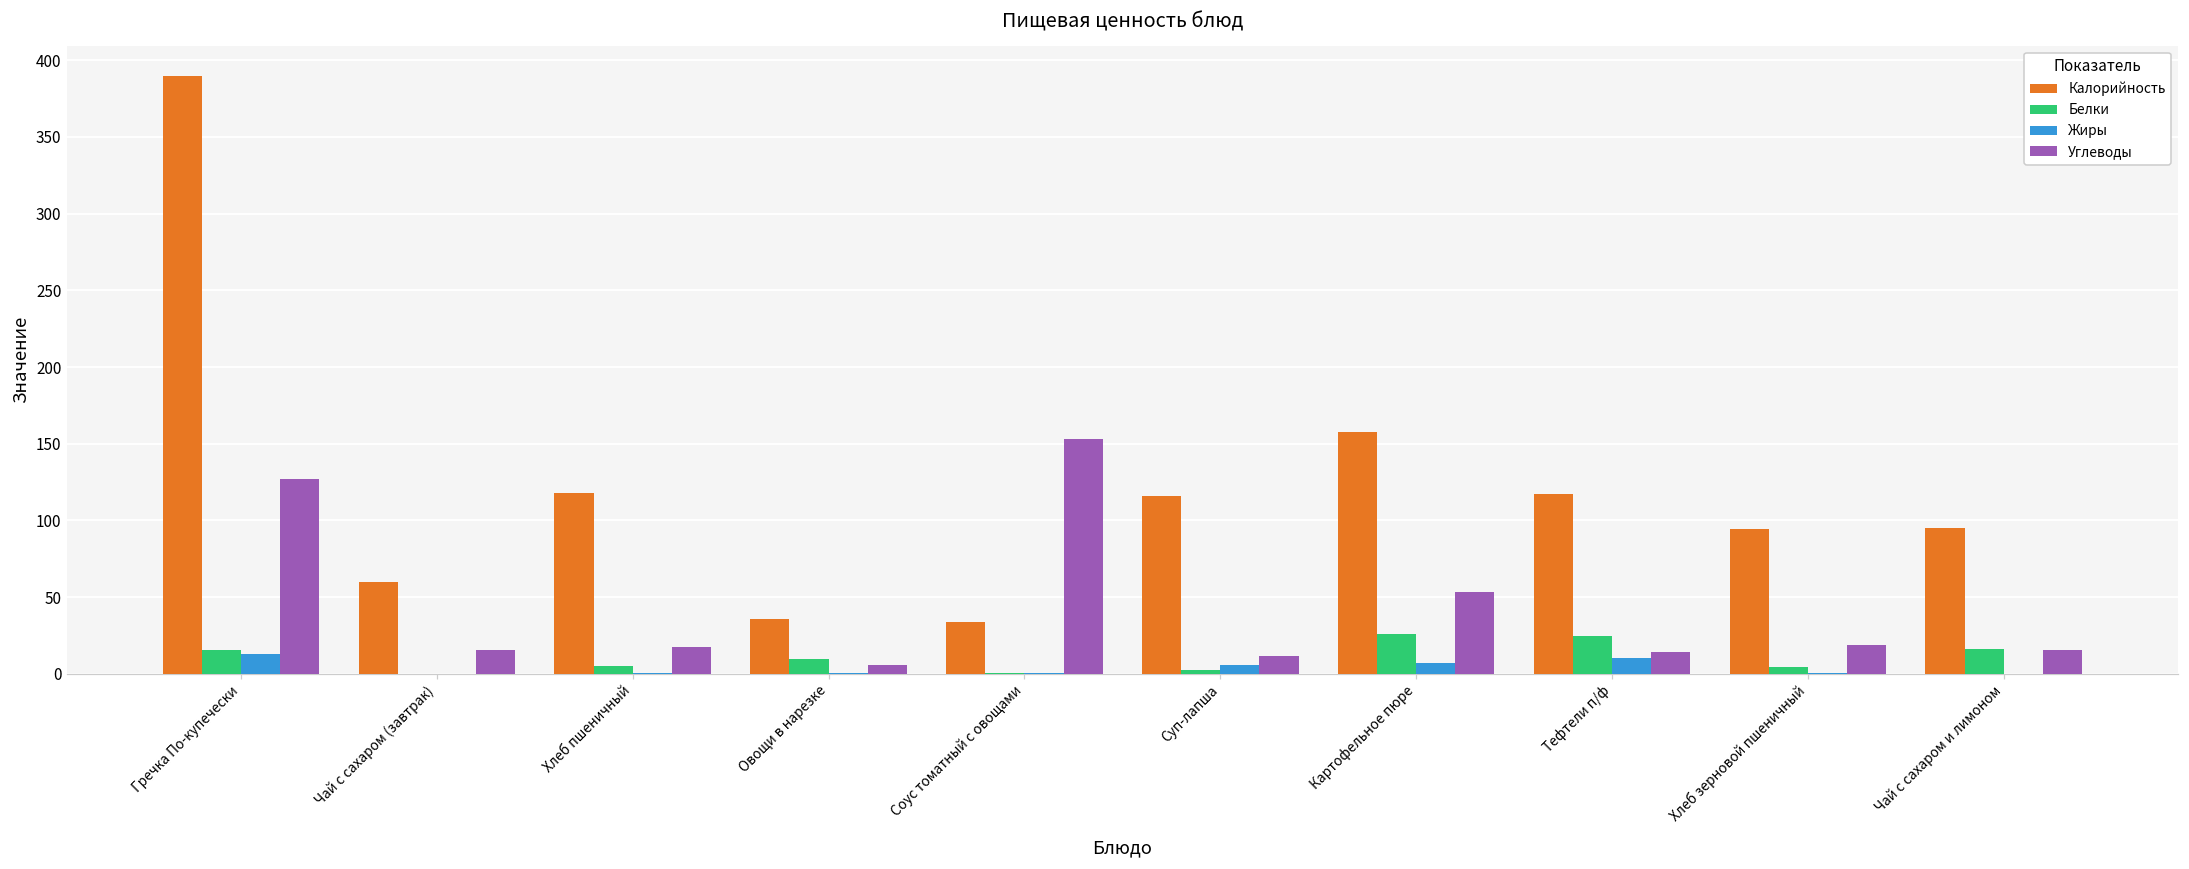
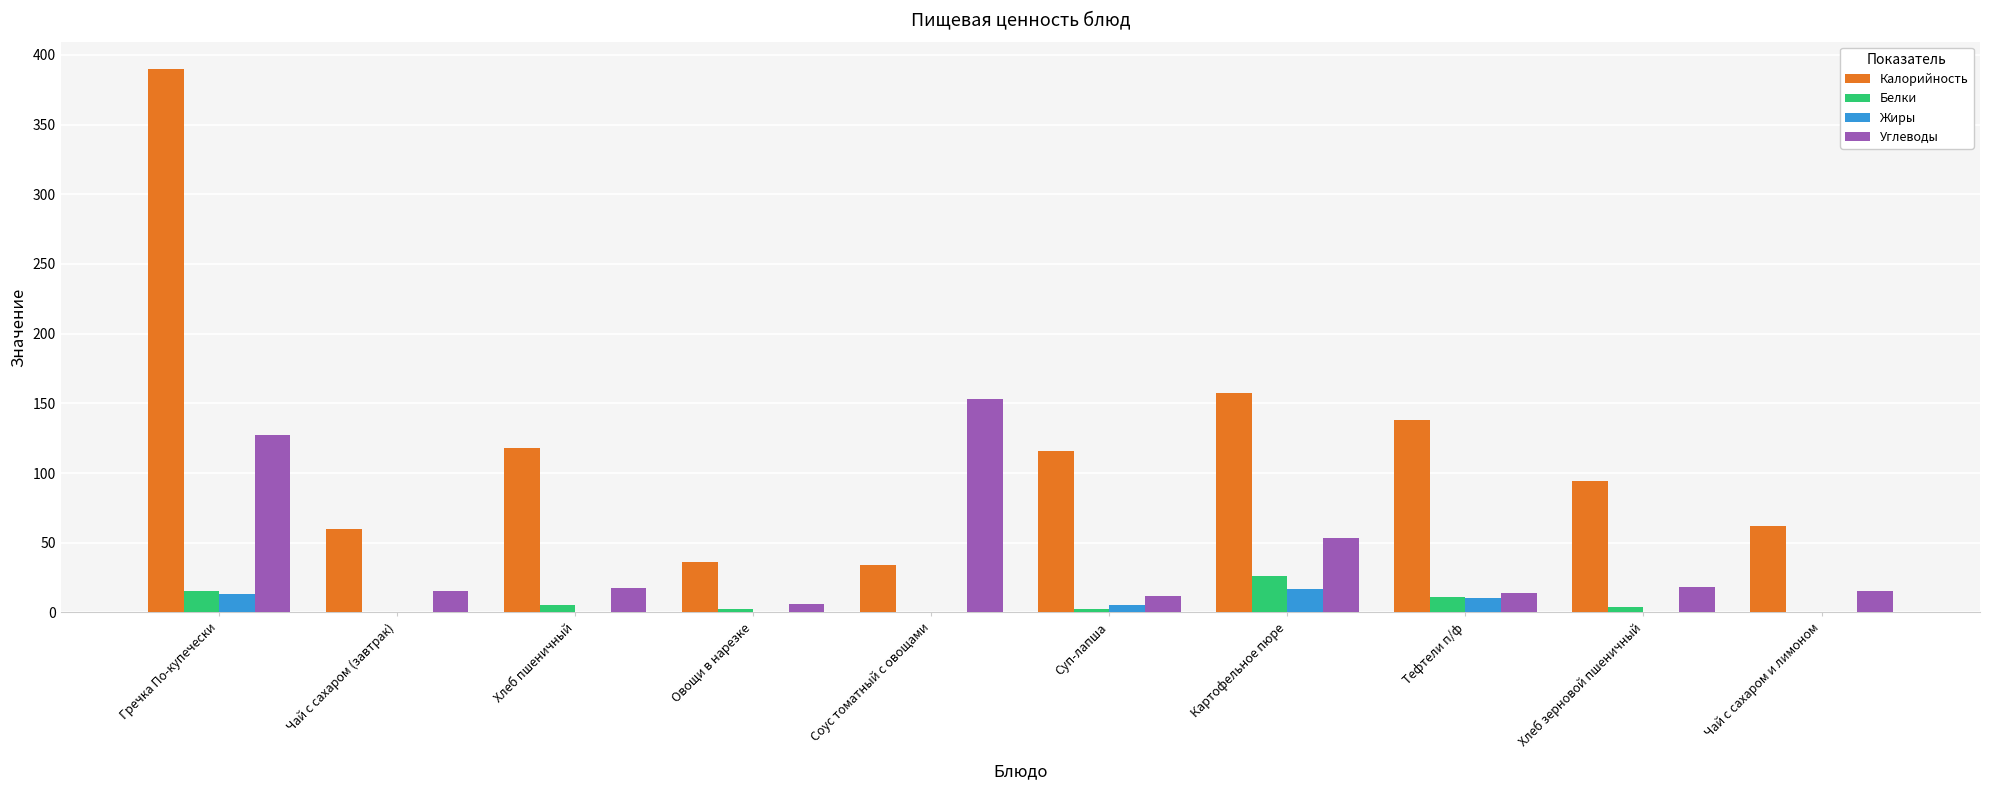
  {
    "Калорийность": {
      "Гречка По-купечески": 390,
      "Чай с сахаром (завтрак)": 60,
      "Хлеб пшеничный": 118,
      "Овощи в нарезке": 36,
      "Соус томатный с овощами": 34,
      "Суп-лапша": 116,
      "Картофельное пюре": 158,
-     "Тефтели п/ф": 117,
+     "Тефтели п/ф": 138,
      "Хлеб зерновой пшеничный": 94,
-     "Чай с сахаром и лимоном": 95
+     "Чай с сахаром и лимоном": 62
    },
    "Белки": {
      "Гречка По-купечески": 16,
      "Хлеб пшеничный": 5,
-     "Овощи в нарезке": 10,
+     "Овощи в нарезке": 3,
      "Суп-лапша": 3,
      "Картофельное пюре": 26,
-     "Тефтели п/ф": 25,
+     "Тефтели п/ф": 11,
      "Хлеб зерновой пшеничный": 4,
-     "Чай с сахаром и лимоном": 16
+     "Чай с сахаром и лимоном": 0
    },
    "Жиры": {
      "Гречка По-купечески": 13,
      "Суп-лапша": 6,
-     "Картофельное пюре": 7,
+     "Картофельное пюре": 17,
      "Тефтели п/ф": 10
    },
    "Углеводы": {
      "Гречка По-купечески": 127,
      "Чай с сахаром (завтрак)": 15,
      "Хлеб пшеничный": 17,
      "Овощи в нарезке": 6,
      "Соус томатный с овощами": 153,
      "Суп-лапша": 12,
      "Картофельное пюре": 54,
      "Тефтели п/ф": 14,
      "Хлеб зерновой пшеничный": 19,
      "Чай с сахаром и лимоном": 15
    }
  }
